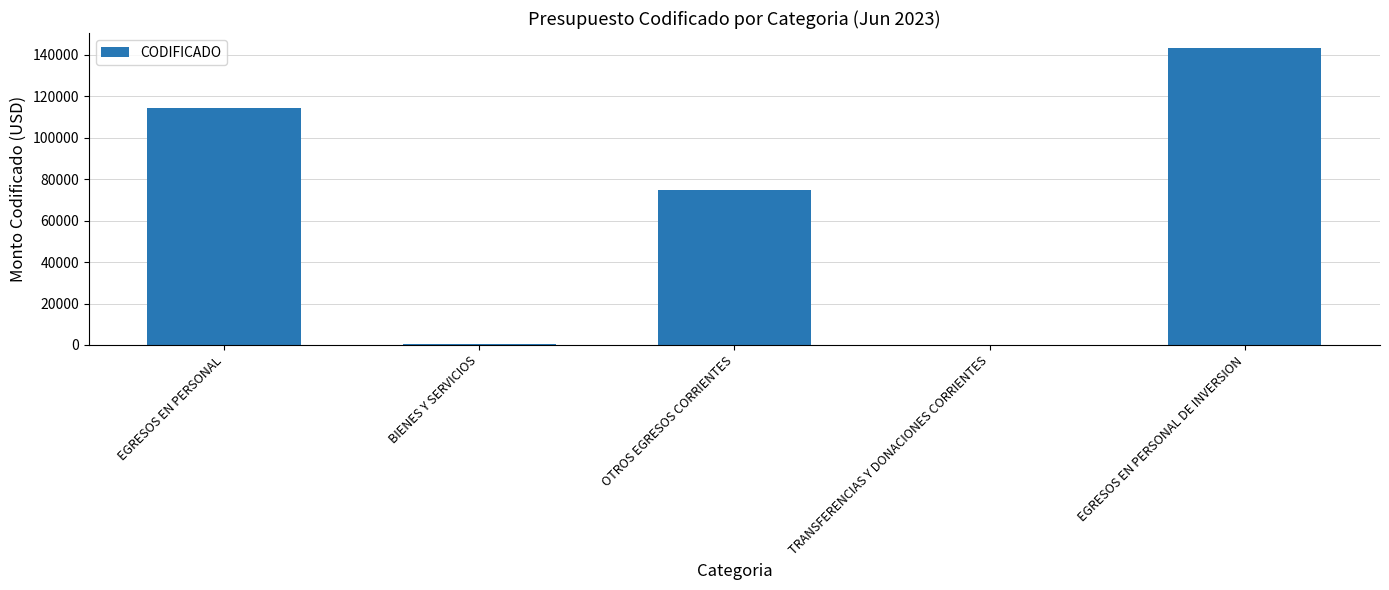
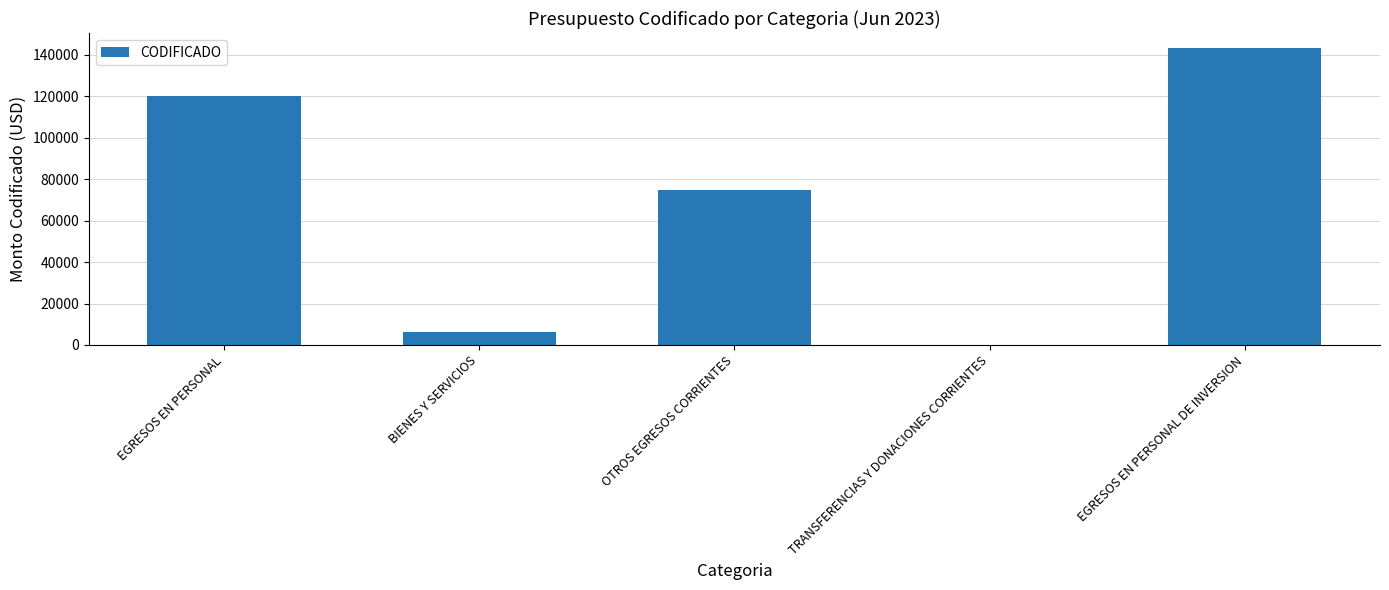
  {
-   "EGRESOS EN PERSONAL": 114000,
-   "BIENES Y SERVICIOS": 1000,
+   "EGRESOS EN PERSONAL": 120000,
+   "BIENES Y SERVICIOS": 6000,
    "OTROS EGRESOS CORRIENTES": 75000,
    "TRANSFERENCIAS Y DONACIONES CORRIENTES": 0,
    "EGRESOS EN PERSONAL DE INVERSION": 143000
  }
